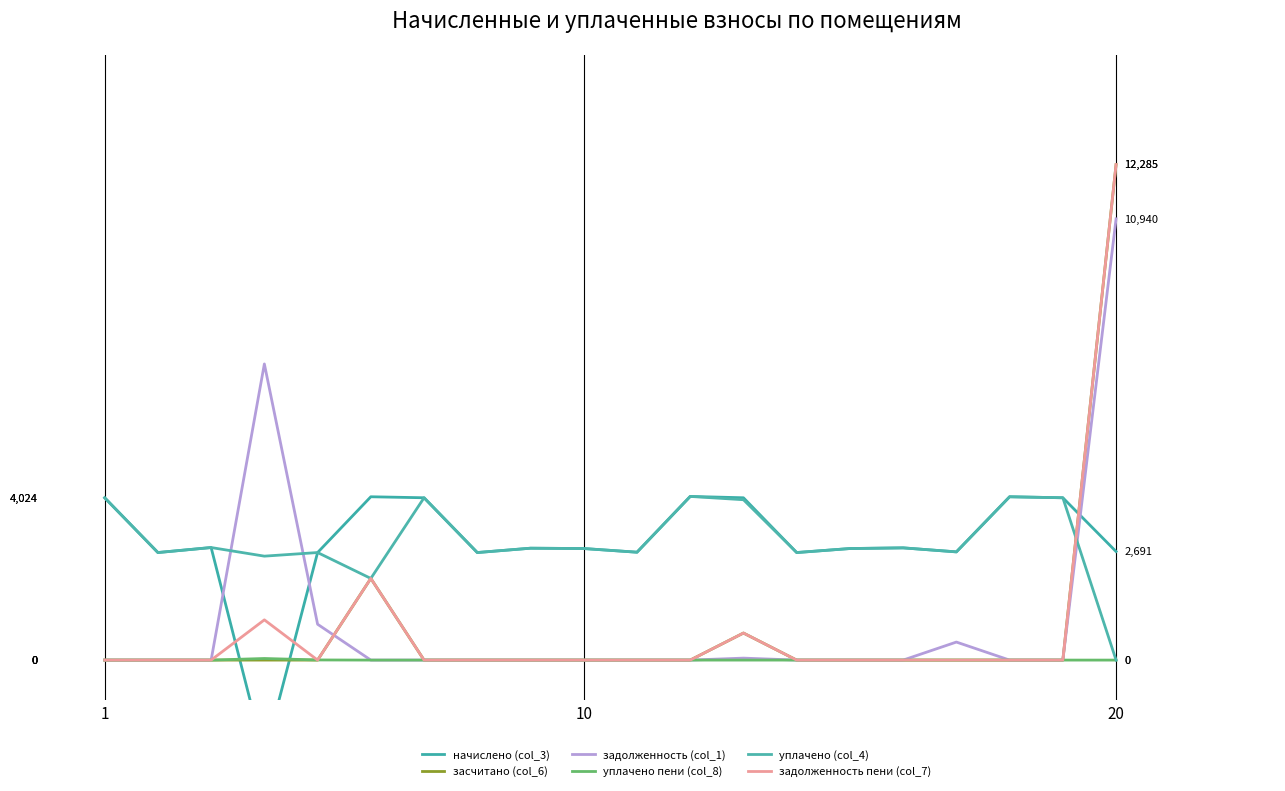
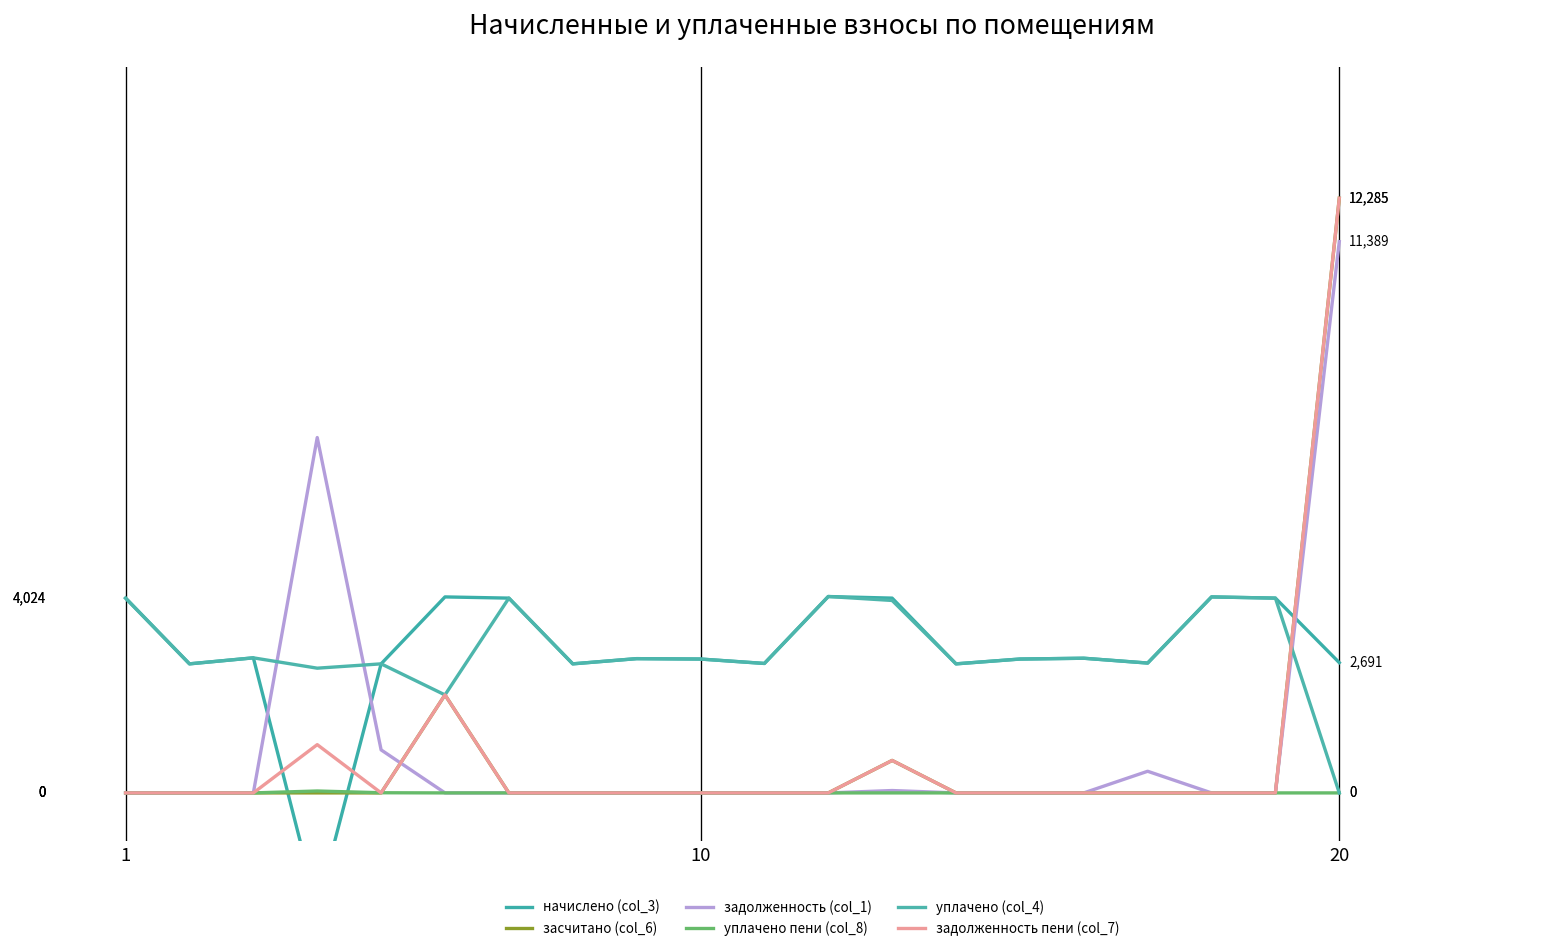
  {
    "задолженность (col_1)": {
-     "20": "10,940"
+     "20": "11,389"
    }
  }
